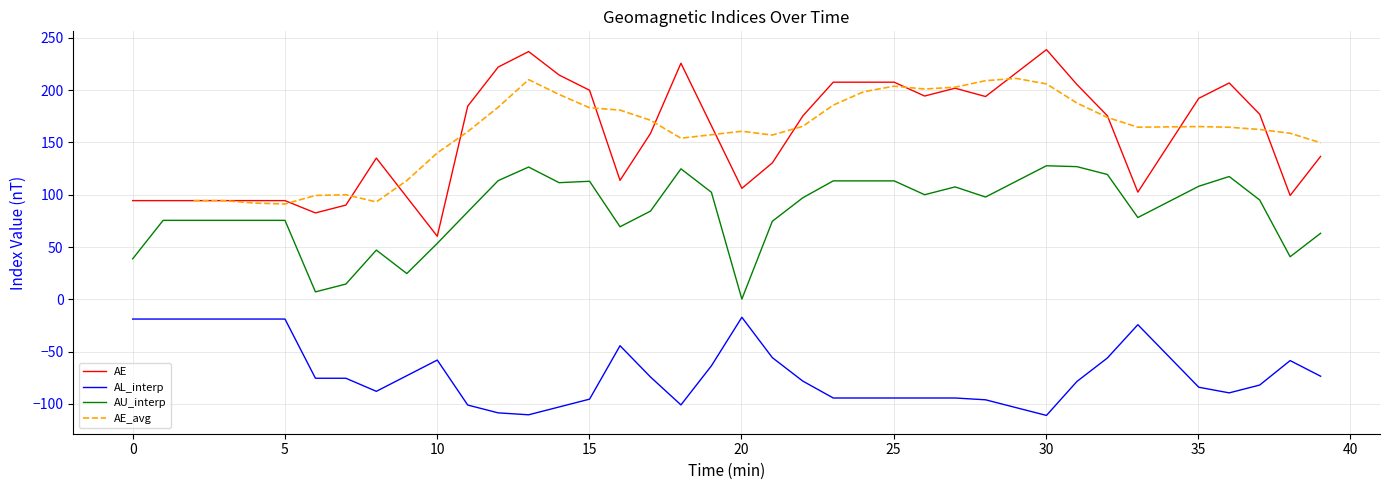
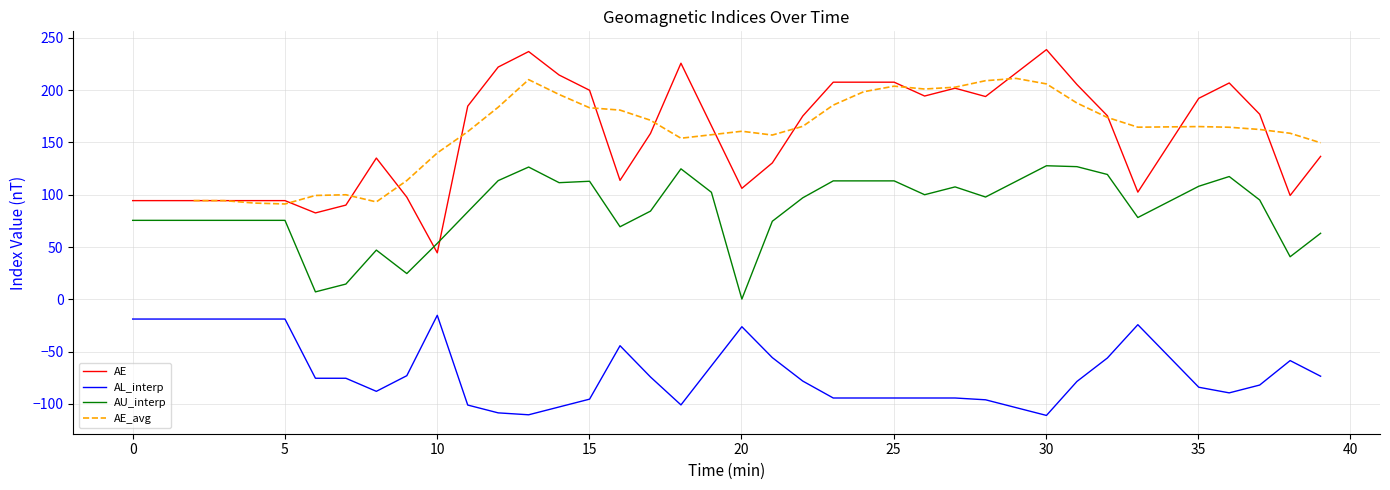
  {
    "AE": {
      "0": 94,
      "5": 94,
-     "10": 60,
+     "10": 44,
      "15": 200,
      "20": 106,
      "25": 208
    },
    "AL_interp": {
      "0": -19,
      "5": -19,
-     "10": -58,
+     "10": -15,
      "15": -95,
-     "20": -17,
+     "20": -26,
      "25": -94
    },
    "AU_interp": {
-     "0": 39,
+     "0": 75,
      "5": 75,
      "10": 53,
      "15": 113,
      "20": 0,
      "25": 113
    },
    "AE_avg": {
      "5": 91,
      "10": 140,
      "15": 183,
      "20": 161,
      "25": 204
    }
  }
